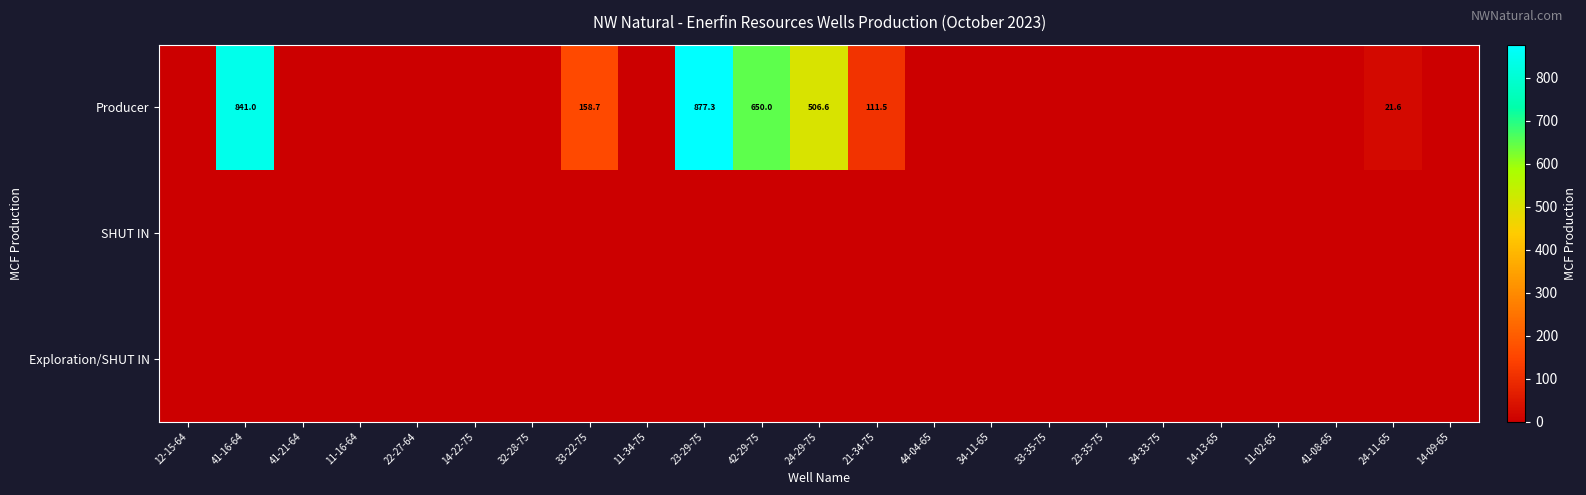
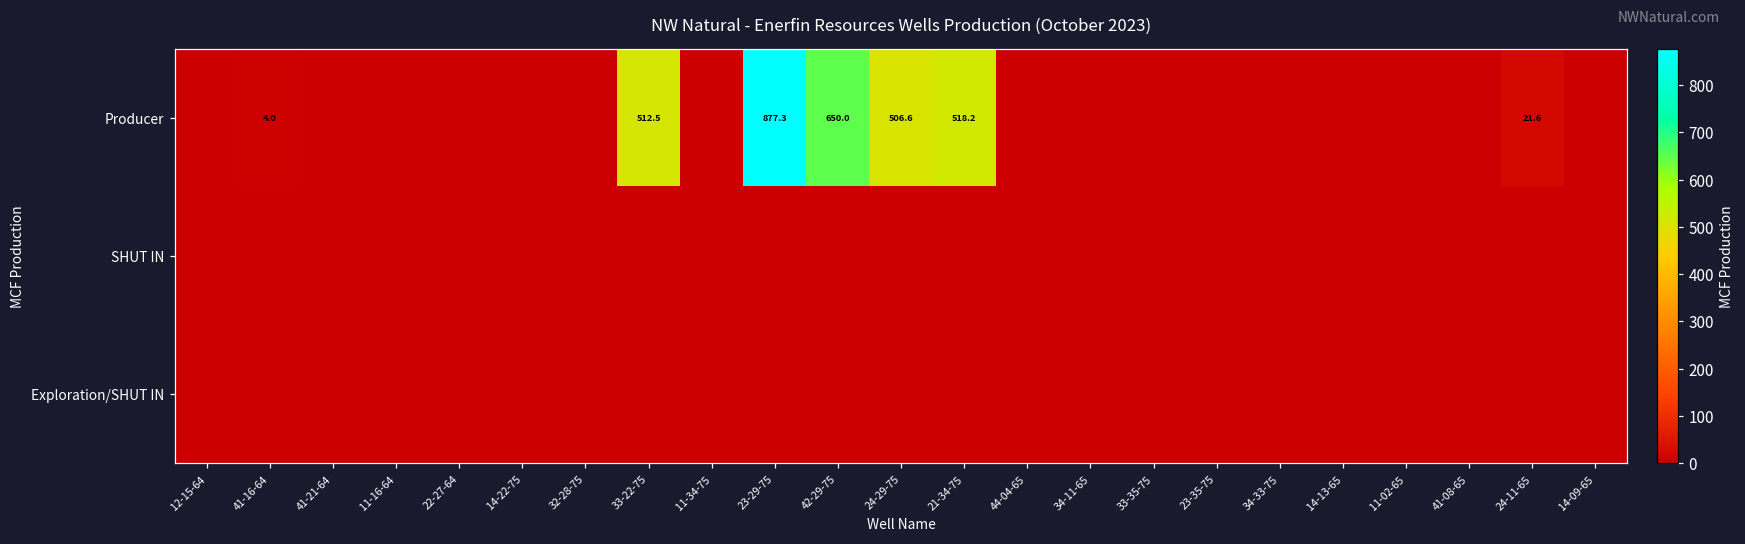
  {
    "Producer": {
-     "41-16-64": 841.0,
-     "33-22-75": 158.7,
+     "41-16-64": 4.0,
+     "33-22-75": 512.5,
      "23-29-75": 877.3,
      "42-29-75": 650.0,
      "24-29-75": 506.6,
-     "21-34-75": 111.5,
+     "21-34-75": 518.2,
      "24-11-65": 21.6
    }
  }
